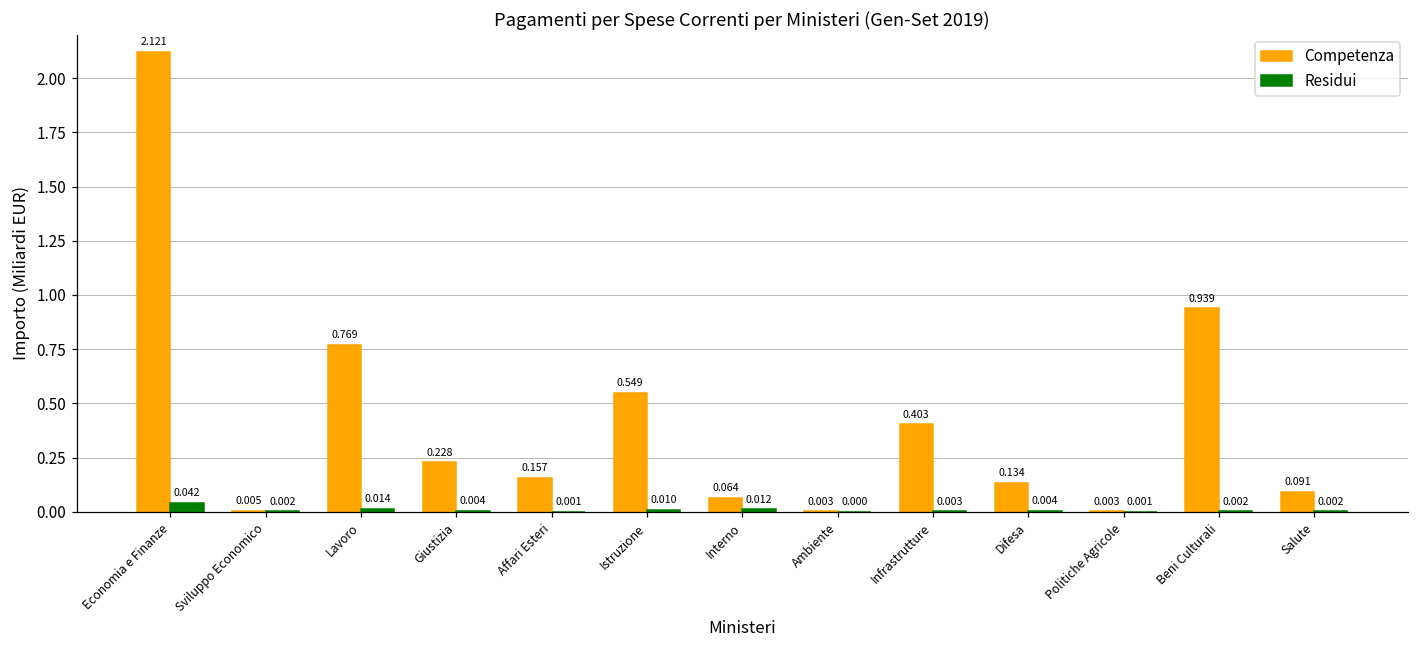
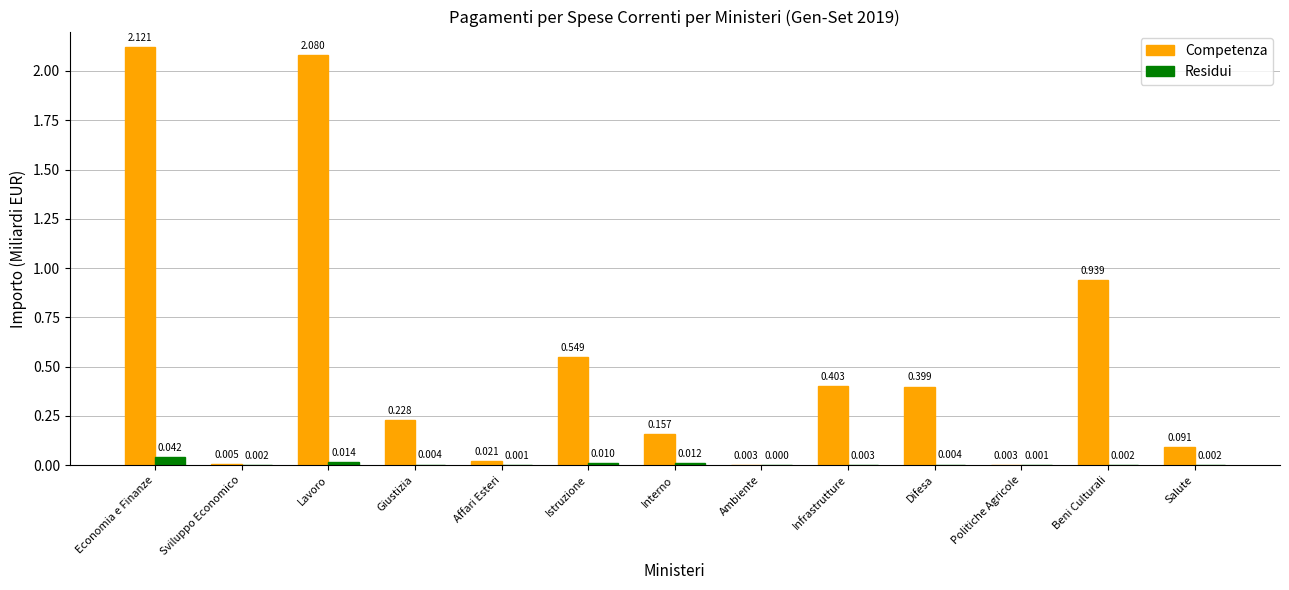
  {
    "Competenza": {
      "Economia e Finanze": 2.121,
      "Sviluppo Economico": 0.005,
-     "Lavoro": 0.769,
+     "Lavoro": 2.080,
      "Giustizia": 0.228,
-     "Affari Esteri": 0.157,
+     "Affari Esteri": 0.021,
      "Istruzione": 0.549,
-     "Interno": 0.064,
+     "Interno": 0.157,
      "Ambiente": 0.003,
      "Infrastrutture": 0.403,
-     "Difesa": 0.134,
+     "Difesa": 0.399,
      "Politiche Agricole": 0.003,
      "Beni Culturali": 0.939,
      "Salute": 0.091
    },
    "Residui": {
      "Economia e Finanze": 0.042,
      "Sviluppo Economico": 0.002,
      "Lavoro": 0.014,
      "Giustizia": 0.004,
      "Affari Esteri": 0.001,
      "Istruzione": 0.010,
      "Interno": 0.012,
      "Ambiente": 0.000,
      "Infrastrutture": 0.003,
      "Difesa": 0.004,
      "Politiche Agricole": 0.001,
      "Beni Culturali": 0.002,
      "Salute": 0.002
    }
  }
